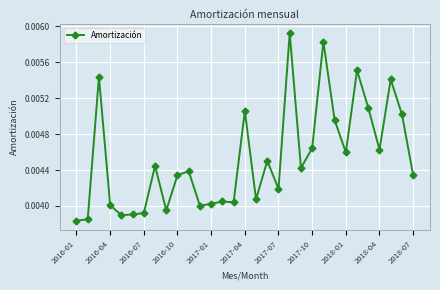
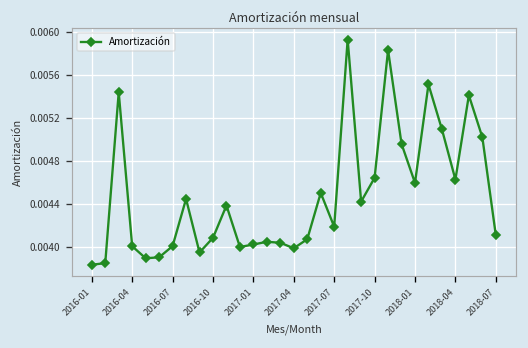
  {
    "2016-01": 0.0038,
    "2016-04": 0.0040,
-   "2016-07": 0.0039,
-   "2016-10": 0.0043,
+   "2016-07": 0.0040,
+   "2016-10": 0.0041,
    "2017-01": 0.0040,
-   "2017-04": 0.0051,
+   "2017-04": 0.0040,
    "2017-07": 0.0042,
    "2017-10": 0.0046,
    "2018-01": 0.0046,
    "2018-04": 0.0046,
-   "2018-07": 0.0043
+   "2018-07": 0.0041
  }
